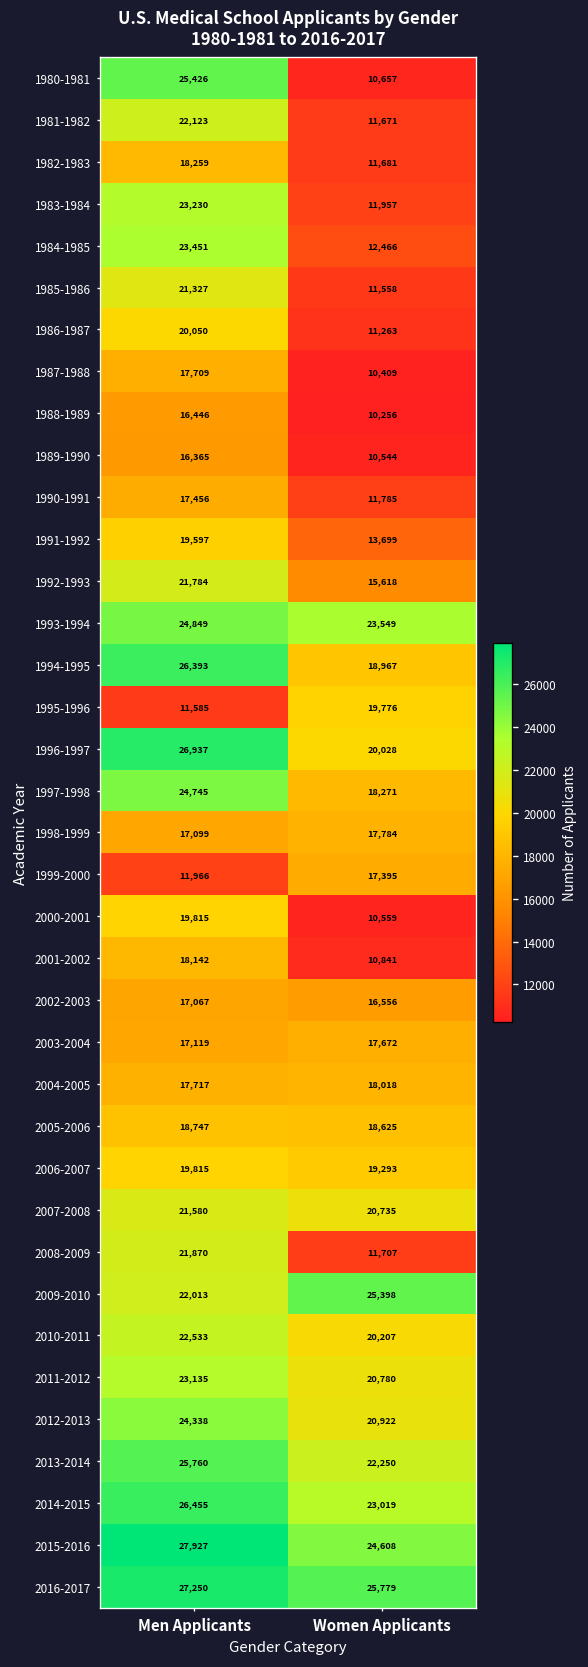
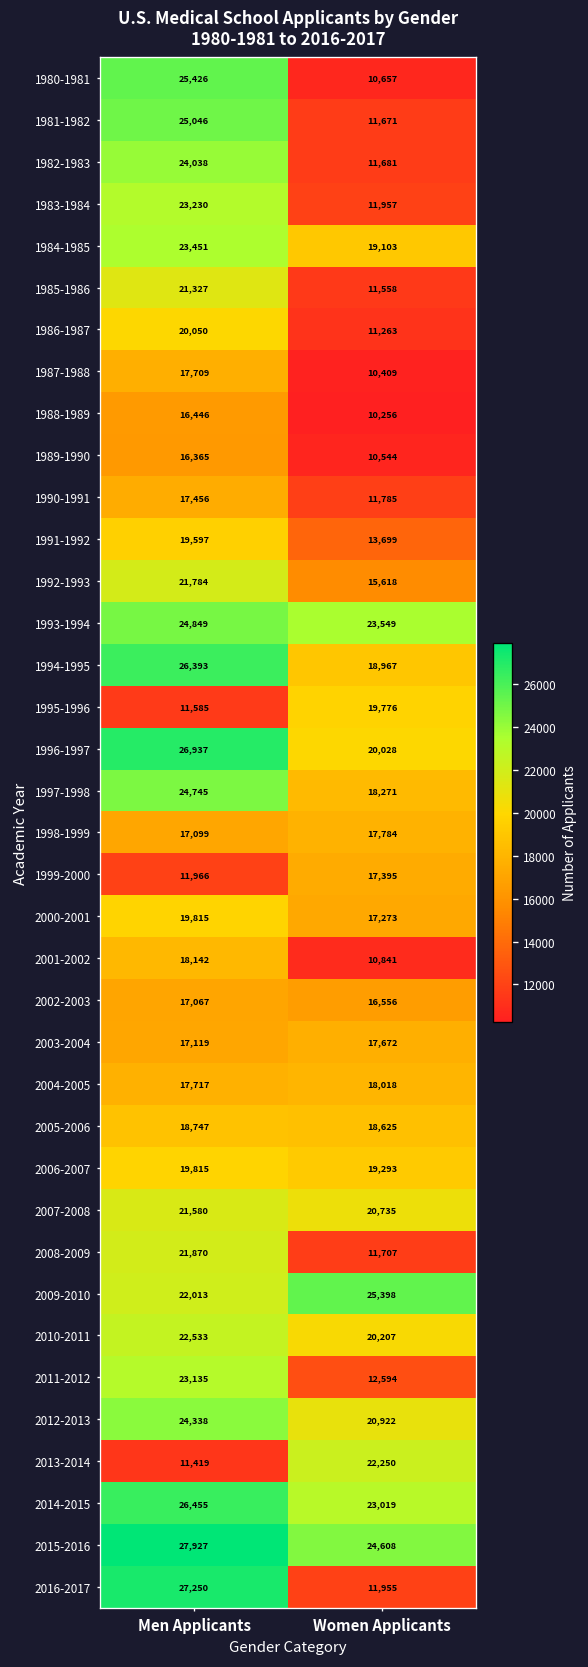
  {
    "1980-1981": {
      "Men Applicants": "25,426",
      "Women Applicants": "10,657"
    },
    "1981-1982": {
-     "Men Applicants": "22,123",
+     "Men Applicants": "25,046",
      "Women Applicants": "11,671"
    },
    "1982-1983": {
-     "Men Applicants": "18,259",
+     "Men Applicants": "24,038",
      "Women Applicants": "11,681"
    },
    "1983-1984": {
      "Men Applicants": "23,230",
      "Women Applicants": "11,957"
    },
    "1984-1985": {
      "Men Applicants": "23,451",
-     "Women Applicants": "12,466"
+     "Women Applicants": "19,103"
    },
    "1985-1986": {
      "Men Applicants": "21,327",
      "Women Applicants": "11,558"
    },
    "1986-1987": {
      "Men Applicants": "20,050",
      "Women Applicants": "11,263"
    },
    "1987-1988": {
      "Men Applicants": "17,709",
      "Women Applicants": "10,409"
    },
    "1988-1989": {
      "Men Applicants": "16,446",
      "Women Applicants": "10,256"
    },
    "1989-1990": {
      "Men Applicants": "16,365",
      "Women Applicants": "10,544"
    },
    "1990-1991": {
      "Men Applicants": "17,456",
      "Women Applicants": "11,785"
    },
    "1991-1992": {
      "Men Applicants": "19,597",
      "Women Applicants": "13,699"
    },
    "1992-1993": {
      "Men Applicants": "21,784",
      "Women Applicants": "15,618"
    },
    "1993-1994": {
      "Men Applicants": "24,849",
      "Women Applicants": "23,549"
    },
    "1994-1995": {
      "Men Applicants": "26,393",
      "Women Applicants": "18,967"
    },
    "1995-1996": {
      "Men Applicants": "11,585",
      "Women Applicants": "19,776"
    },
    "1996-1997": {
      "Men Applicants": "26,937",
      "Women Applicants": "20,028"
    },
    "1997-1998": {
      "Men Applicants": "24,745",
      "Women Applicants": "18,271"
    },
    "1998-1999": {
      "Men Applicants": "17,099",
      "Women Applicants": "17,784"
    },
    "1999-2000": {
      "Men Applicants": "11,966",
      "Women Applicants": "17,395"
    },
    "2000-2001": {
      "Men Applicants": "19,815",
-     "Women Applicants": "10,559"
+     "Women Applicants": "17,273"
    },
    "2001-2002": {
      "Men Applicants": "18,142",
      "Women Applicants": "10,841"
    },
    "2002-2003": {
      "Men Applicants": "17,067",
      "Women Applicants": "16,556"
    },
    "2003-2004": {
      "Men Applicants": "17,119",
      "Women Applicants": "17,672"
    },
    "2004-2005": {
      "Men Applicants": "17,717",
      "Women Applicants": "18,018"
    },
    "2005-2006": {
      "Men Applicants": "18,747",
      "Women Applicants": "18,625"
    },
    "2006-2007": {
      "Men Applicants": "19,815",
      "Women Applicants": "19,293"
    },
    "2007-2008": {
      "Men Applicants": "21,580",
      "Women Applicants": "20,735"
    },
    "2008-2009": {
      "Men Applicants": "21,870",
      "Women Applicants": "11,707"
    },
    "2009-2010": {
      "Men Applicants": "22,013",
      "Women Applicants": "25,398"
    },
    "2010-2011": {
      "Men Applicants": "22,533",
      "Women Applicants": "20,207"
    },
    "2011-2012": {
      "Men Applicants": "23,135",
-     "Women Applicants": "20,780"
+     "Women Applicants": "12,594"
    },
    "2012-2013": {
      "Men Applicants": "24,338",
      "Women Applicants": "20,922"
    },
    "2013-2014": {
-     "Men Applicants": "25,760",
+     "Men Applicants": "11,419",
      "Women Applicants": "22,250"
    },
    "2014-2015": {
      "Men Applicants": "26,455",
      "Women Applicants": "23,019"
    },
    "2015-2016": {
      "Men Applicants": "27,927",
      "Women Applicants": "24,608"
    },
    "2016-2017": {
      "Men Applicants": "27,250",
-     "Women Applicants": "25,779"
+     "Women Applicants": "11,955"
    }
  }
